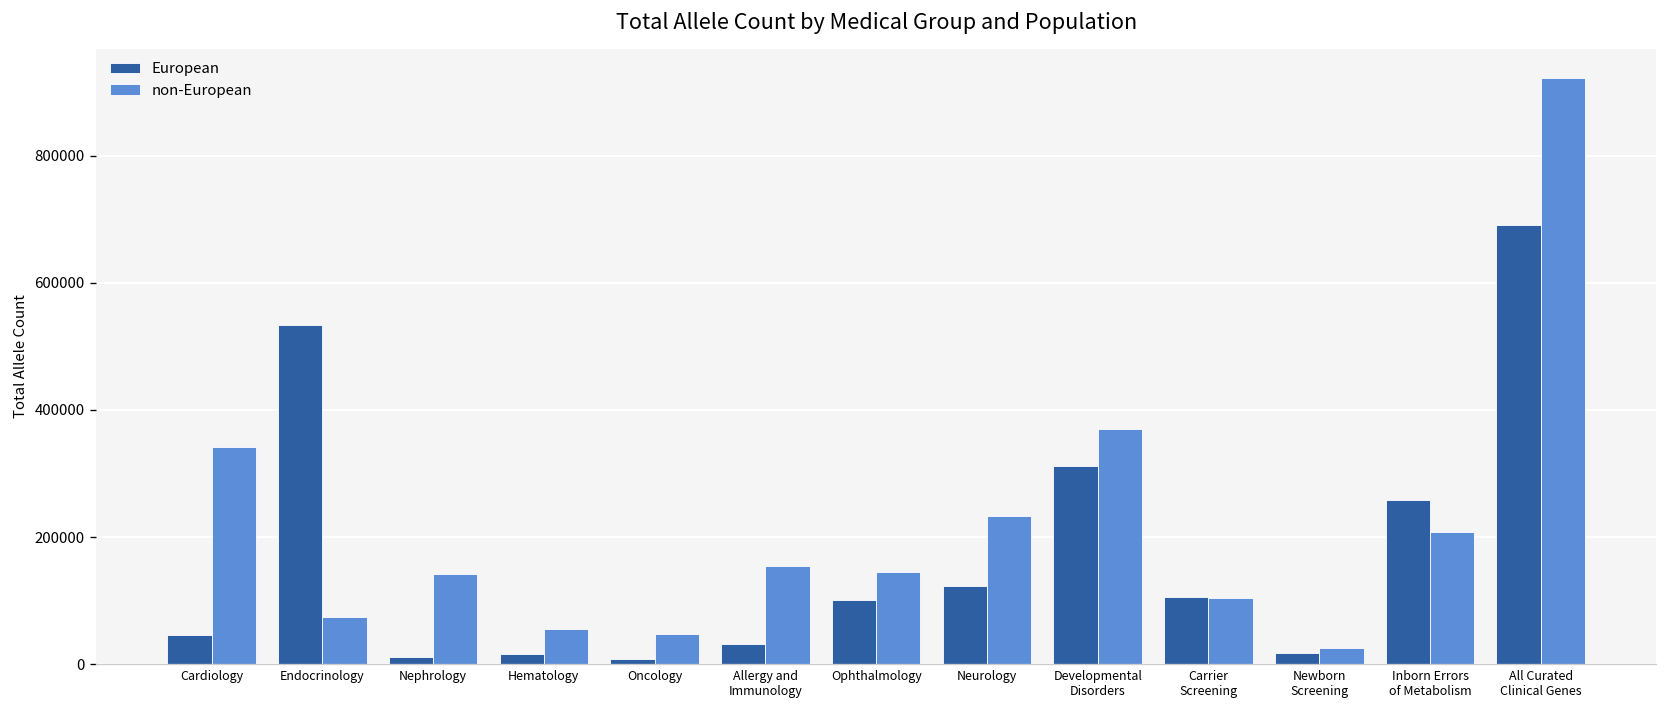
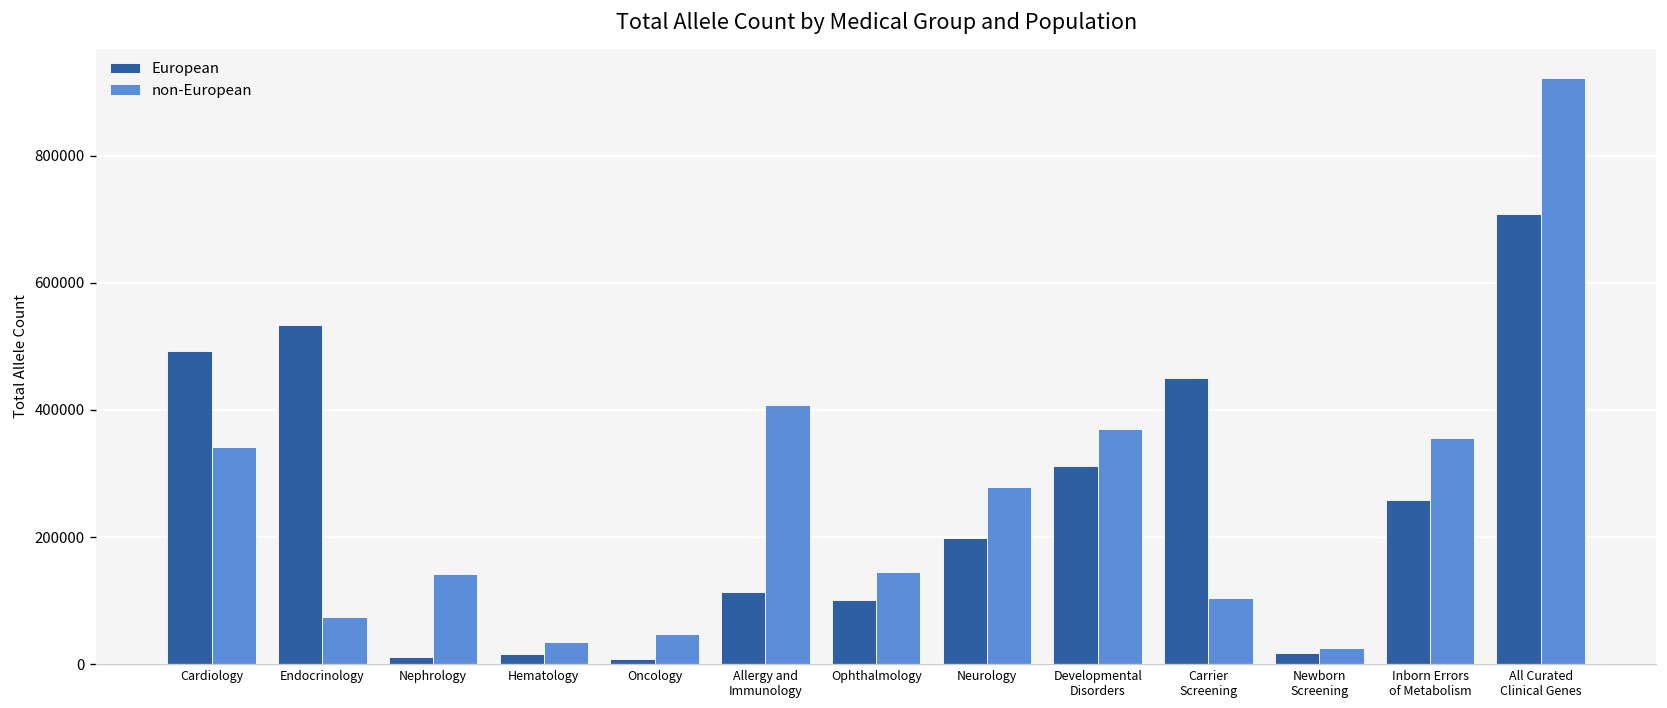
  {
    "European": {
-     "Cardiology": 50000,
+     "Cardiology": 490000,
      "Endocrinology": 530000,
      "Nephrology": 10000,
      "Hematology": 20000,
      "Oncology": 10000,
-     "Allergy and Immunology": 30000,
+     "Allergy and Immunology": 110000,
      "Ophthalmology": 100000,
-     "Neurology": 120000,
+     "Neurology": 200000,
      "Developmental Disorders": 310000,
-     "Carrier Screening": 110000,
+     "Carrier Screening": 450000,
      "Newborn Screening": 20000,
      "Inborn Errors of Metabolism": 260000,
-     "All Curated Clinical Genes": 690000
+     "All Curated Clinical Genes": 710000
    },
    "non-European": {
      "Cardiology": 340000,
      "Endocrinology": 70000,
      "Nephrology": 140000,
-     "Hematology": 60000,
+     "Hematology": 30000,
      "Oncology": 50000,
-     "Allergy and Immunology": 150000,
+     "Allergy and Immunology": 410000,
      "Ophthalmology": 150000,
-     "Neurology": 230000,
+     "Neurology": 280000,
      "Developmental Disorders": 370000,
      "Carrier Screening": 100000,
      "Newborn Screening": 30000,
-     "Inborn Errors of Metabolism": 210000,
+     "Inborn Errors of Metabolism": 360000,
      "All Curated Clinical Genes": 920000
    }
  }
